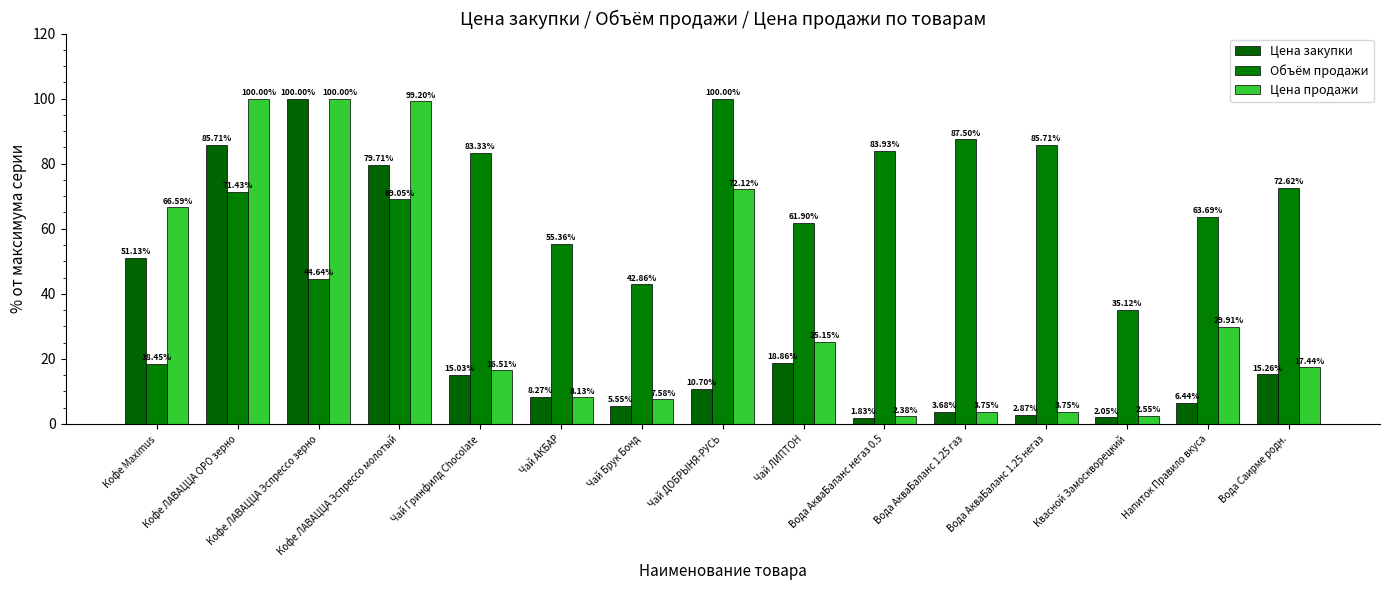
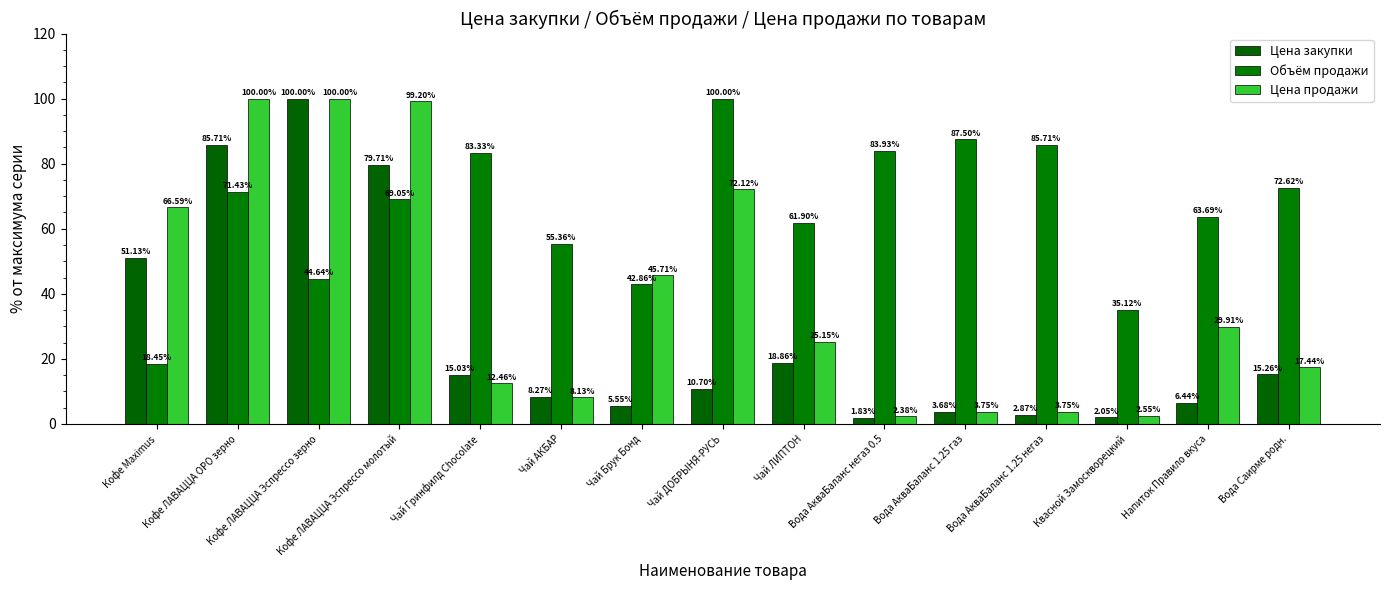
  {
    "Цена продажи": {
      "Кофе Maximus": "66.59%",
      "Кофе ЛАВАЦЦА ОРО зерно": "100.00%",
      "Кофе ЛАВАЦЦА Эспрессо зерно": "100.00%",
      "Кофе ЛАВАЦЦА Эспрессо молотый": "99.20%",
-     "Чай Гринфилд Chocolate": "16.51%",
+     "Чай Гринфилд Chocolate": "12.46%",
      "Чай АКБАР": "8.13%",
-     "Чай Брук Бонд": "7.58%",
+     "Чай Брук Бонд": "45.71%",
      "Чай ДОБРЫНЯ-РУСЬ": "72.12%",
      "Чай ЛИПТОН": "25.15%",
      "Вода АкваБаланс негаз 0.5": "2.38%",
      "Вода АкваБаланс 1.25 газ": "3.75%",
      "Вода АкваБаланс 1.25 негаз": "3.75%",
      "Квасной Замоскворецкий": "2.55%",
      "Напиток Правило вкуса": "29.91%",
      "Вода Саирме родн.": "17.44%"
    }
  }
